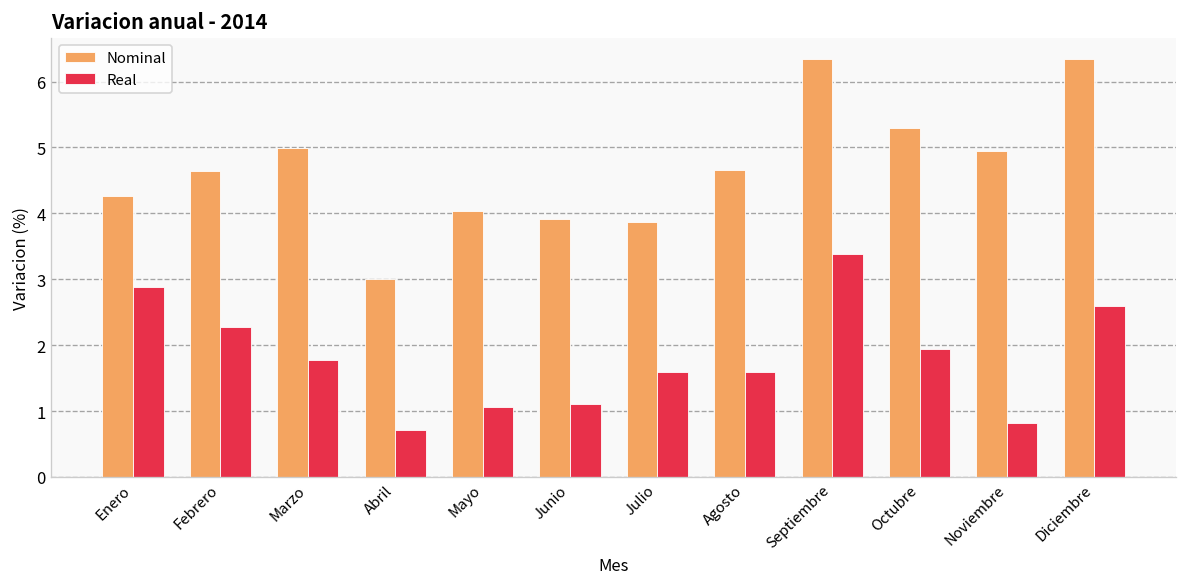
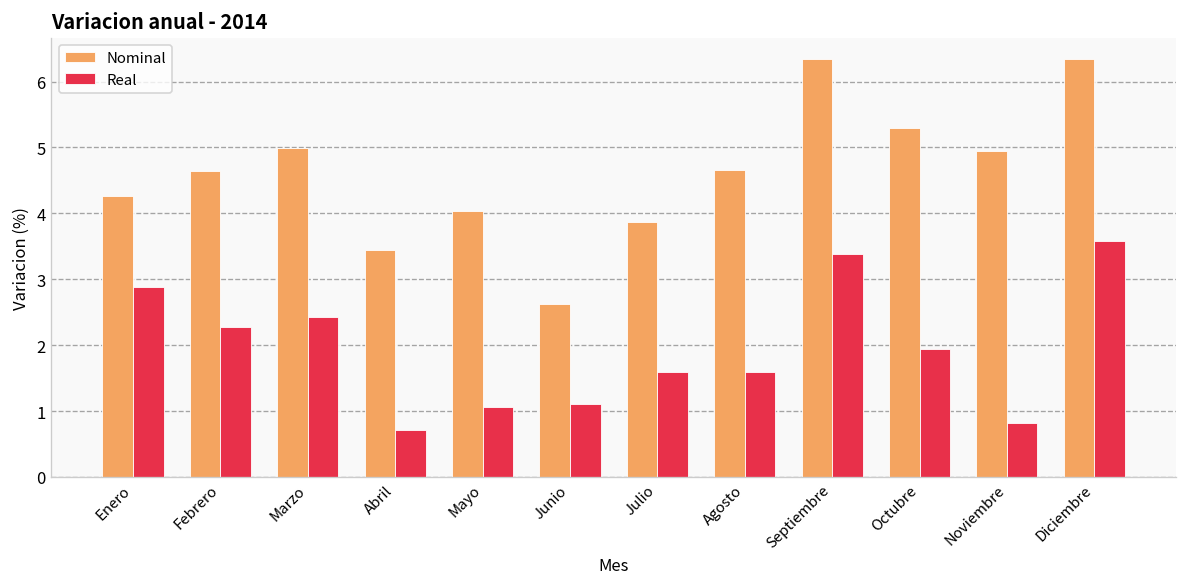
  {
    "Nominal": {
      "Enero": 4.3,
      "Febrero": 4.6,
      "Marzo": 5.0,
-     "Abril": 3.0,
+     "Abril": 3.4,
      "Mayo": 4.0,
-     "Junio": 3.9,
+     "Junio": 2.6,
      "Julio": 3.9,
      "Agosto": 4.7,
      "Septiembre": 6.3,
      "Octubre": 5.3,
      "Noviembre": 4.9,
      "Diciembre": 6.3
    },
    "Real": {
      "Enero": 2.9,
      "Febrero": 2.3,
-     "Marzo": 1.8,
+     "Marzo": 2.4,
      "Abril": 0.7,
      "Mayo": 1.1,
      "Junio": 1.1,
      "Julio": 1.6,
      "Agosto": 1.6,
      "Septiembre": 3.4,
      "Octubre": 1.9,
      "Noviembre": 0.8,
-     "Diciembre": 2.6
+     "Diciembre": 3.6
    }
  }
